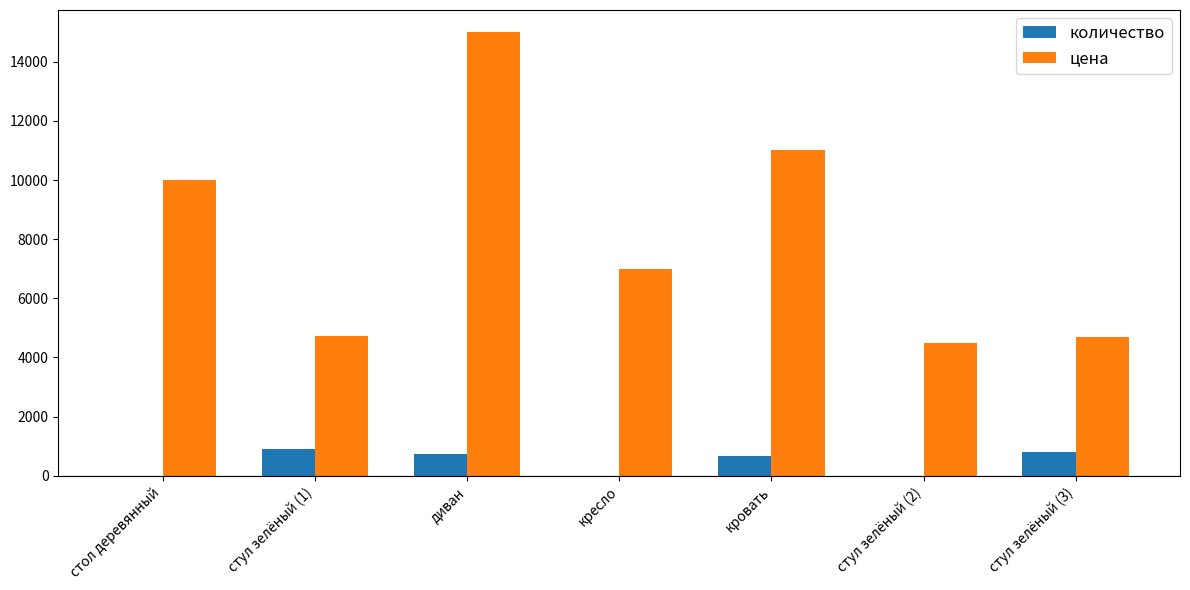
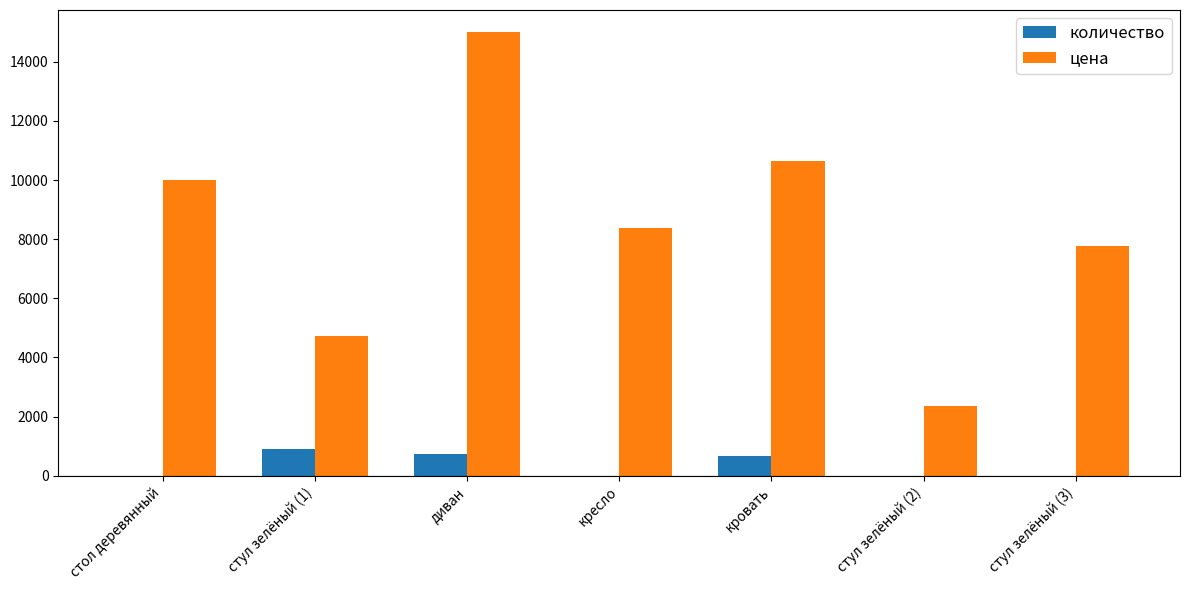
  {
    "количество": {
      "стул зелёный (1)": 900,
      "диван": 700,
      "кровать": 700,
-     "стул зелёный (3)": 800
+     "стул зелёный (3)": 0
    },
    "цена": {
      "стол деревянный": 10000,
      "стул зелёный (1)": 4700,
      "диван": 15000,
-     "кресло": 7000,
-     "кровать": 11000,
-     "стул зелёный (2)": 4500,
-     "стул зелёный (3)": 4700
+     "кресло": 8400,
+     "кровать": 10600,
+     "стул зелёный (2)": 2400,
+     "стул зелёный (3)": 7800
    }
  }
